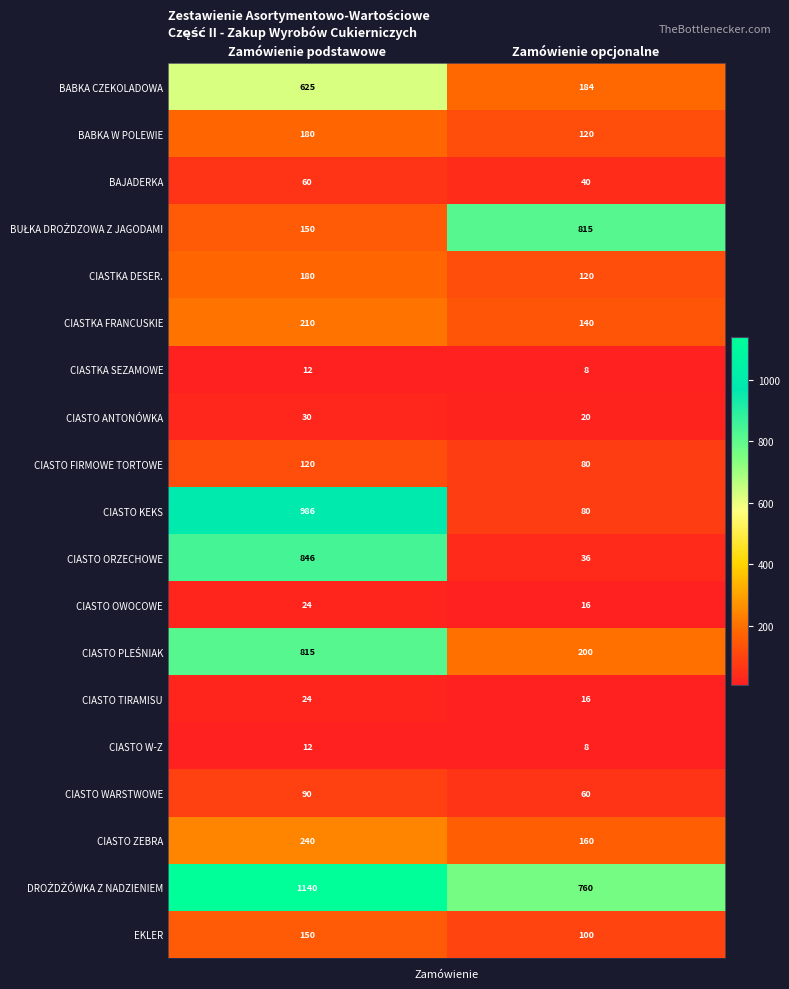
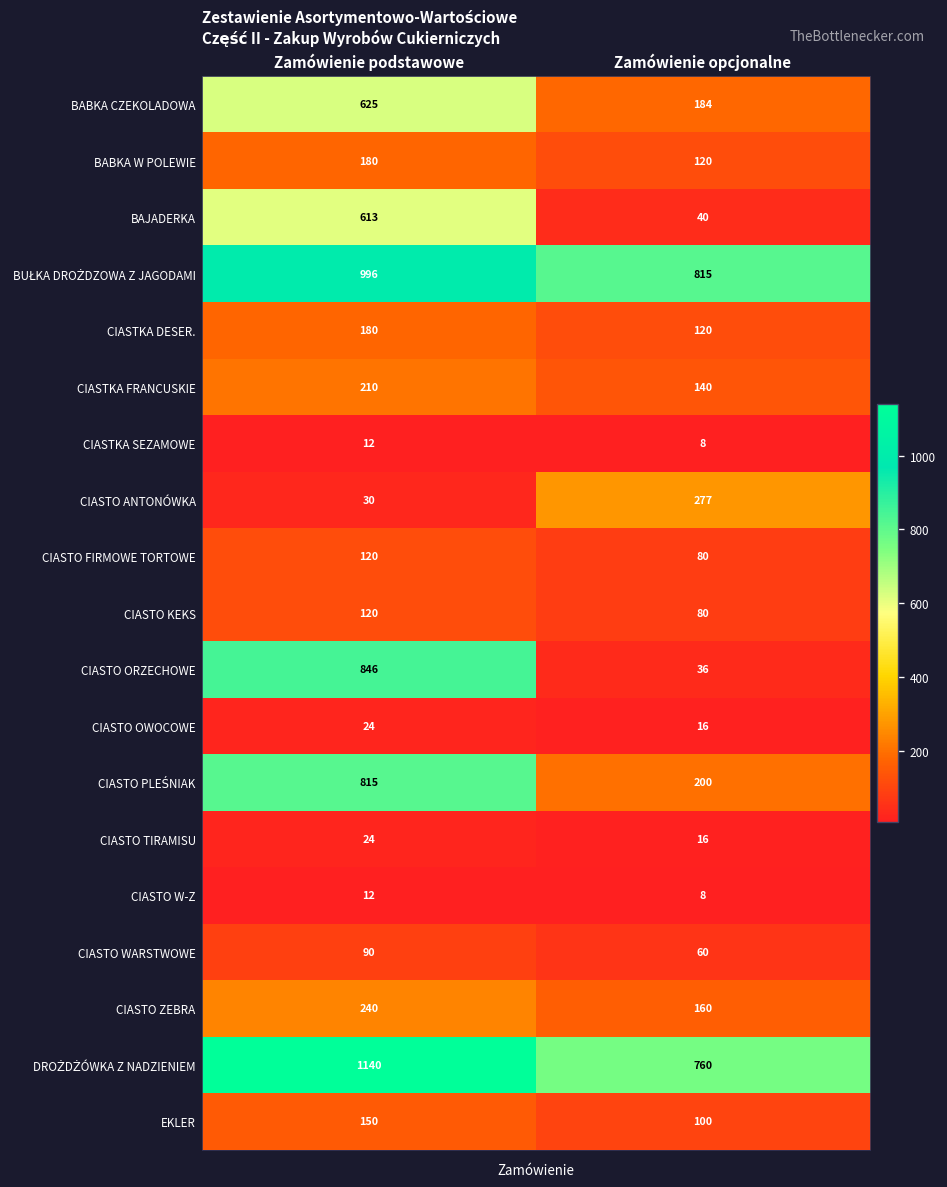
  {
    "BABKA CZEKOLADOWA": {
      "Zamówienie podstawowe": 625,
      "Zamówienie opcjonalne": 184
    },
    "BABKA W POLEWIE": {
      "Zamówienie podstawowe": 180,
      "Zamówienie opcjonalne": 120
    },
    "BAJADERKA": {
-     "Zamówienie podstawowe": 60,
+     "Zamówienie podstawowe": 613,
      "Zamówienie opcjonalne": 40
    },
    "BUŁKA DROŻDZOWA Z JAGODAMI": {
-     "Zamówienie podstawowe": 150,
+     "Zamówienie podstawowe": 996,
      "Zamówienie opcjonalne": 815
    },
    "CIASTKA DESER.": {
      "Zamówienie podstawowe": 180,
      "Zamówienie opcjonalne": 120
    },
    "CIASTKA FRANCUSKIE": {
      "Zamówienie podstawowe": 210,
      "Zamówienie opcjonalne": 140
    },
    "CIASTKA SEZAMOWE": {
      "Zamówienie podstawowe": 12,
      "Zamówienie opcjonalne": 8
    },
    "CIASTO ANTONÓWKA": {
      "Zamówienie podstawowe": 30,
-     "Zamówienie opcjonalne": 20
+     "Zamówienie opcjonalne": 277
    },
    "CIASTO FIRMOWE TORTOWE": {
      "Zamówienie podstawowe": 120,
      "Zamówienie opcjonalne": 80
    },
    "CIASTO KEKS": {
-     "Zamówienie podstawowe": 986,
+     "Zamówienie podstawowe": 120,
      "Zamówienie opcjonalne": 80
    },
    "CIASTO ORZECHOWE": {
      "Zamówienie podstawowe": 846,
      "Zamówienie opcjonalne": 36
    },
    "CIASTO OWOCOWE": {
      "Zamówienie podstawowe": 24,
      "Zamówienie opcjonalne": 16
    },
    "CIASTO PLEŚNIAK": {
      "Zamówienie podstawowe": 815,
      "Zamówienie opcjonalne": 200
    },
    "CIASTO TIRAMISU": {
      "Zamówienie podstawowe": 24,
      "Zamówienie opcjonalne": 16
    },
    "CIASTO W-Z": {
      "Zamówienie podstawowe": 12,
      "Zamówienie opcjonalne": 8
    },
    "CIASTO WARSTWOWE": {
      "Zamówienie podstawowe": 90,
      "Zamówienie opcjonalne": 60
    },
    "CIASTO ZEBRA": {
      "Zamówienie podstawowe": 240,
      "Zamówienie opcjonalne": 160
    },
    "DROŻDŻÓWKA Z NADZIENIEM": {
      "Zamówienie podstawowe": 1140,
      "Zamówienie opcjonalne": 760
    },
    "EKLER": {
      "Zamówienie podstawowe": 150,
      "Zamówienie opcjonalne": 100
    }
  }
